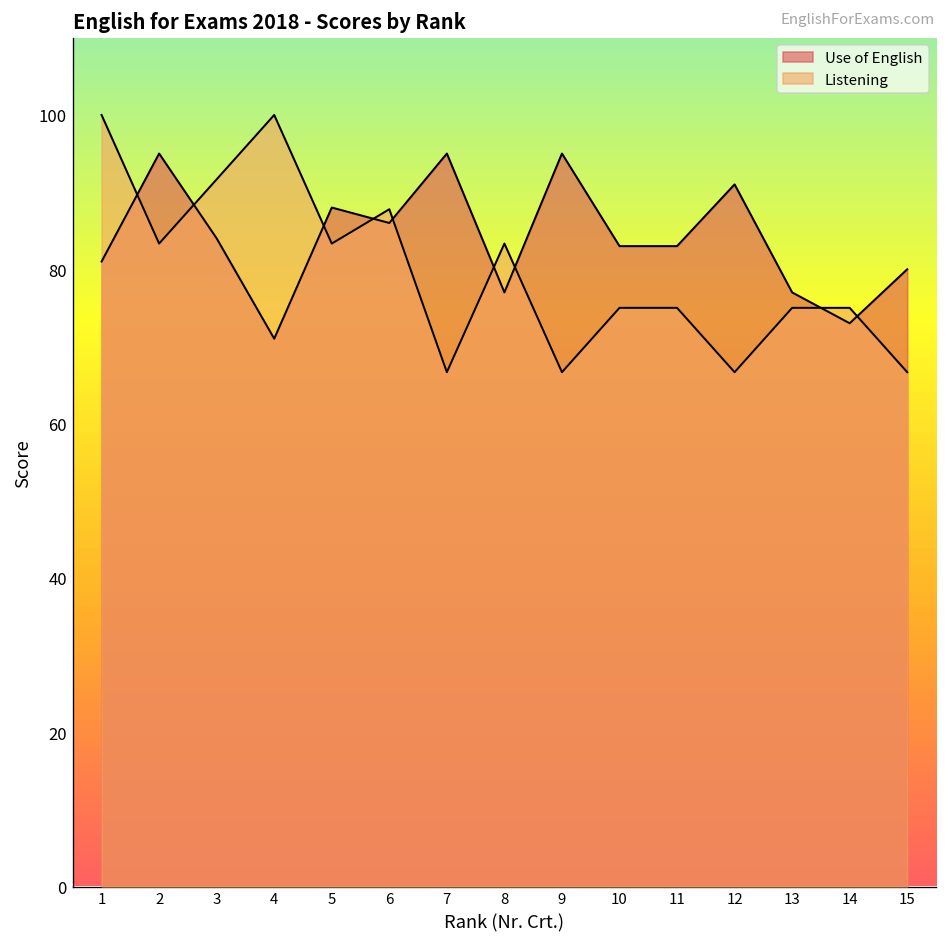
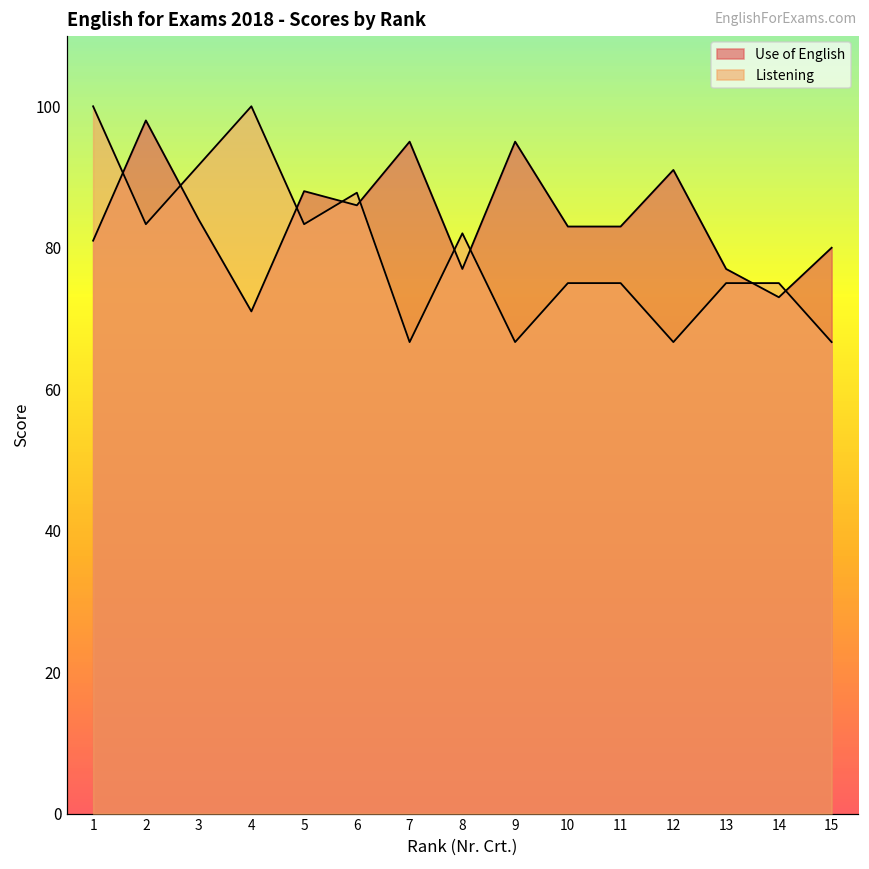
  {
    "Use of English": {
      "1": 81,
-     "2": 95,
+     "2": 98,
      "3": 84,
      "4": 71,
      "5": 88,
      "6": 86,
      "7": 95,
      "8": 77,
      "9": 95,
      "10": 83,
      "11": 83,
      "12": 91,
      "13": 77,
      "14": 73,
      "15": 80
    },
    "Listening": {
      "1": 100,
      "2": 83,
      "3": 92,
      "4": 100,
      "5": 83,
      "6": 88,
      "7": 67,
-     "8": 83,
+     "8": 82,
      "9": 67,
      "10": 75,
      "11": 75,
      "12": 67,
      "13": 75,
      "14": 75,
      "15": 67
    }
  }
